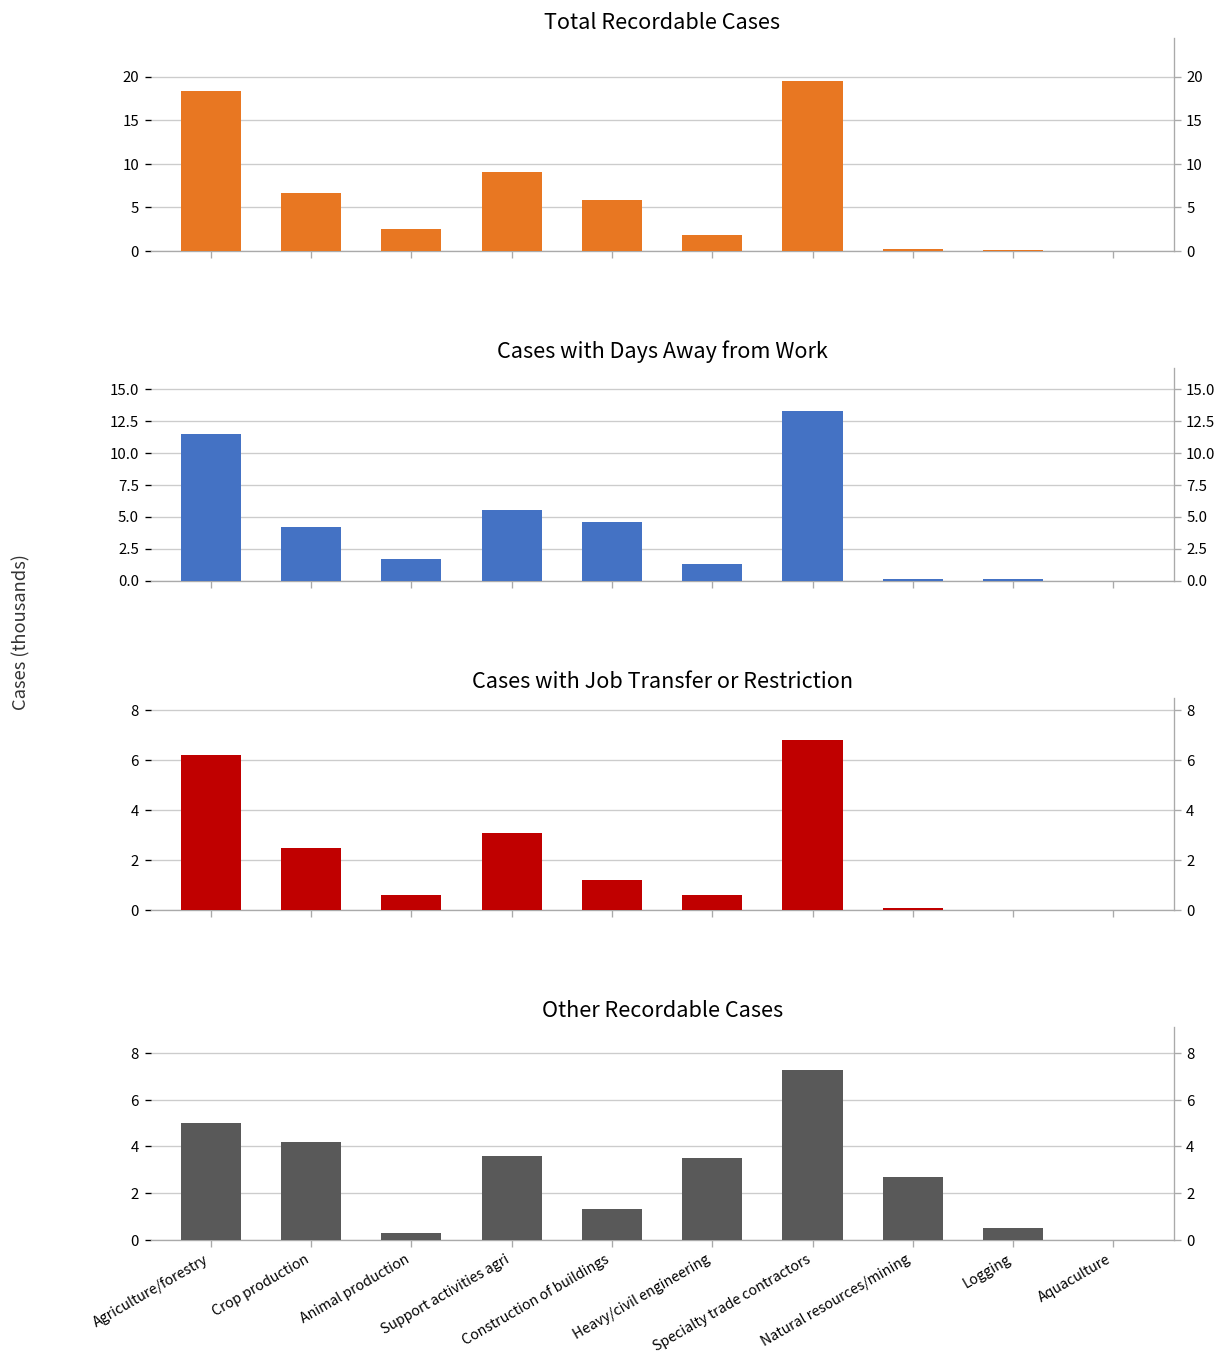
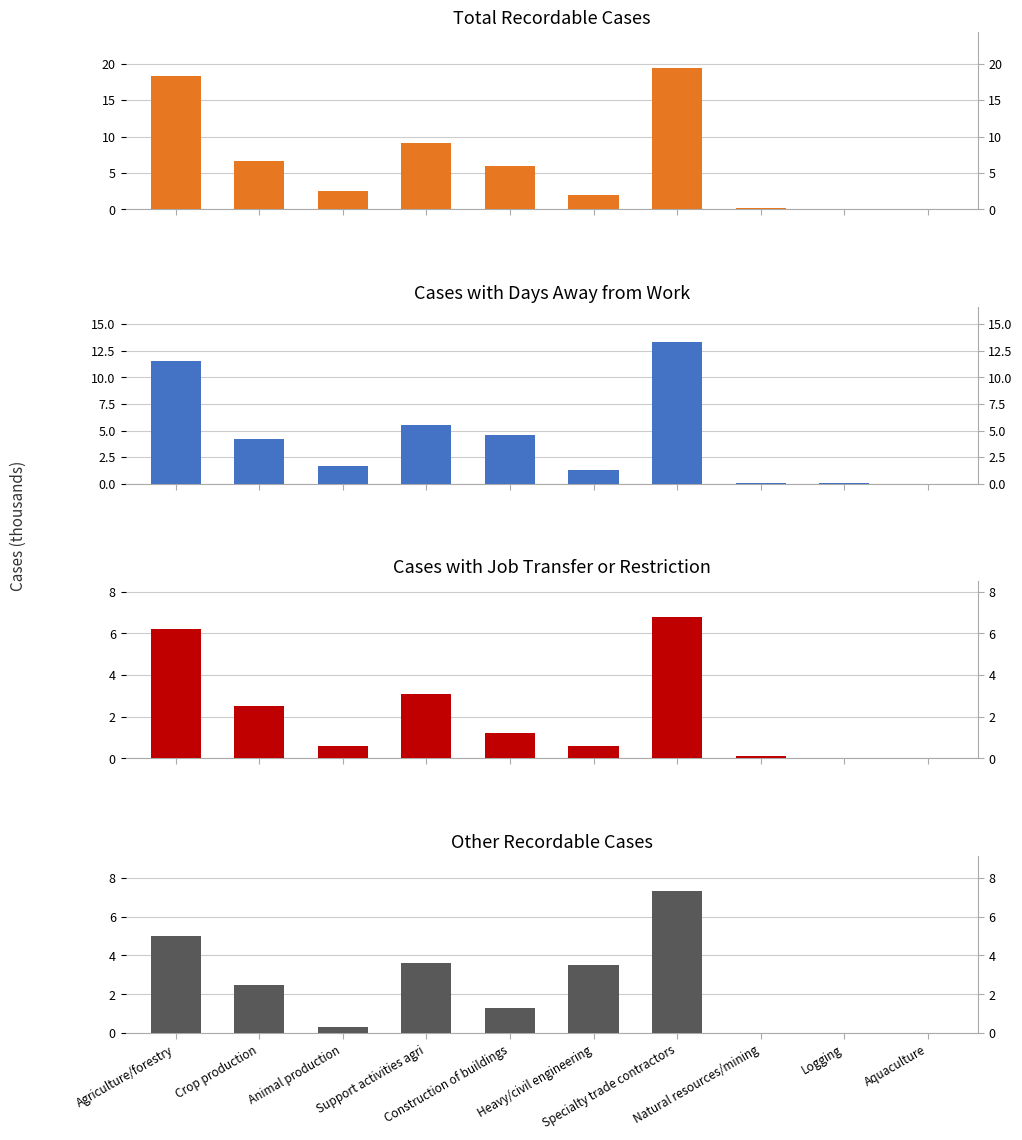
  {
    "Other Recordable Cases": {
      "Agriculture/forestry": 5.0,
-     "Crop production": 4.2,
+     "Crop production": 2.5,
      "Animal production": 0.3,
      "Support activities agri": 3.6,
      "Construction of buildings": 1.3,
      "Heavy/civil engineering": 3.5,
      "Specialty trade contractors": 7.3,
-     "Natural resources/mining": 2.7,
-     "Logging": 0.5,
+     "Natural resources/mining": 0.0,
+     "Logging": 0.0,
      "Aquaculture": 0.0
    }
  }
